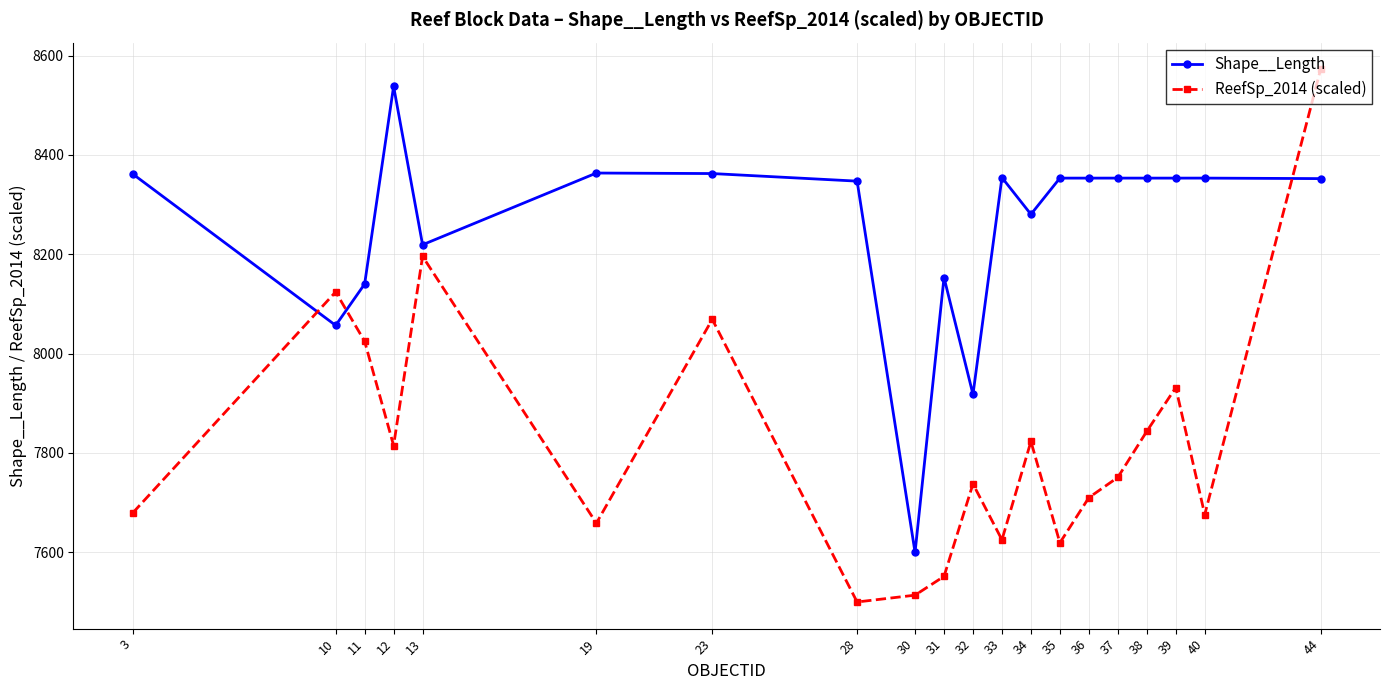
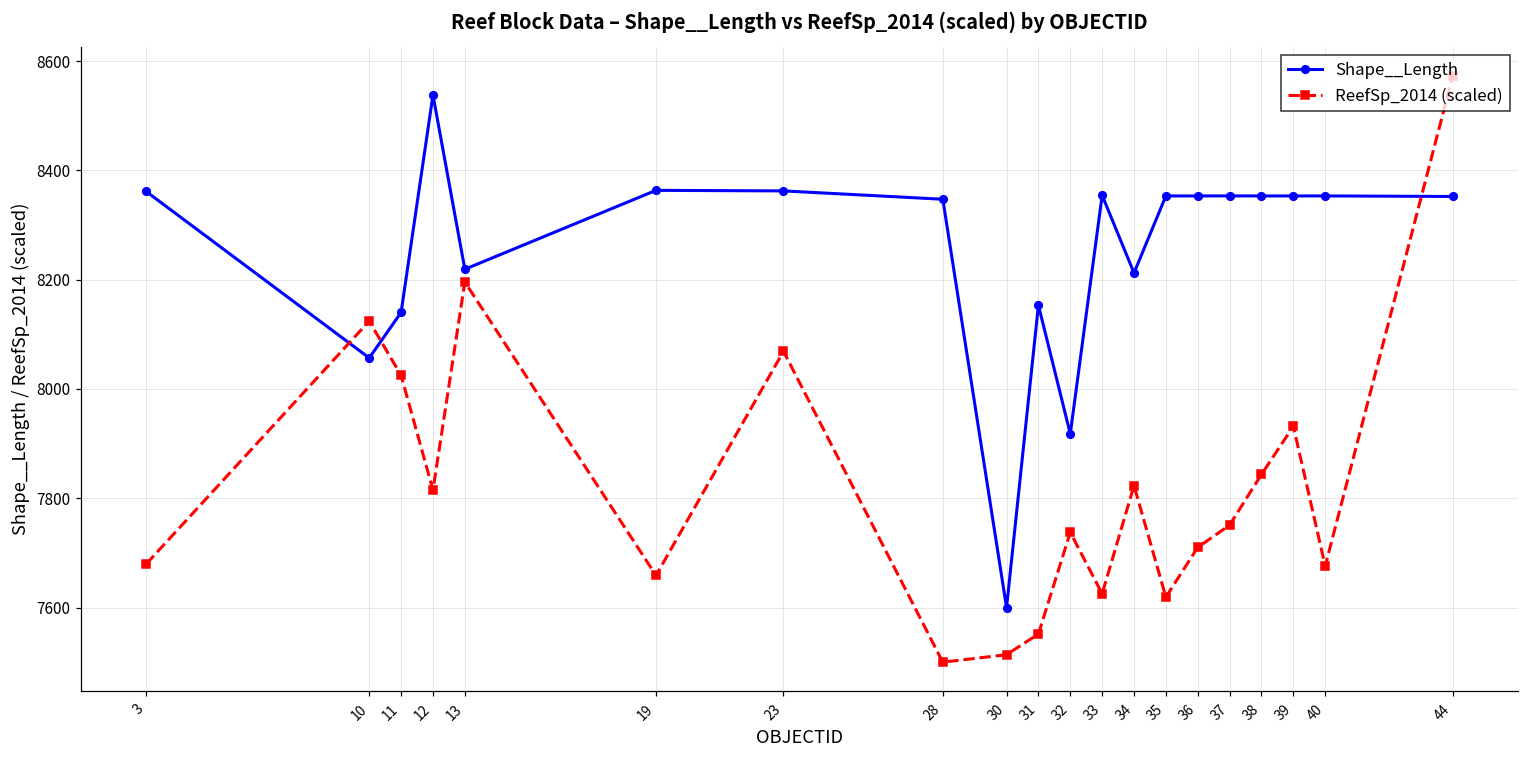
  {
    "Shape__Length": {
      "3": 8360,
      "10": 8060,
      "11": 8140,
      "12": 8540,
      "13": 8220,
      "19": 8360,
      "23": 8360,
      "28": 8350,
      "30": 7600,
      "31": 8150,
      "32": 7920,
      "33": 8350,
-     "34": 8280,
+     "34": 8210,
      "35": 8350,
      "36": 8350,
      "37": 8350,
      "38": 8350,
      "39": 8350,
      "40": 8350,
      "44": 8350
    },
    "ReefSp_2014 (scaled)": {
      "3": 7680,
      "10": 8120,
      "11": 8020,
      "12": 7820,
      "13": 8200,
      "19": 7660,
      "23": 8070,
      "28": 7500,
      "30": 7510,
      "31": 7550,
      "32": 7740,
      "33": 7630,
      "34": 7820,
      "35": 7620,
      "36": 7710,
      "37": 7750,
      "38": 7840,
      "39": 7930,
      "40": 7680
    }
  }
